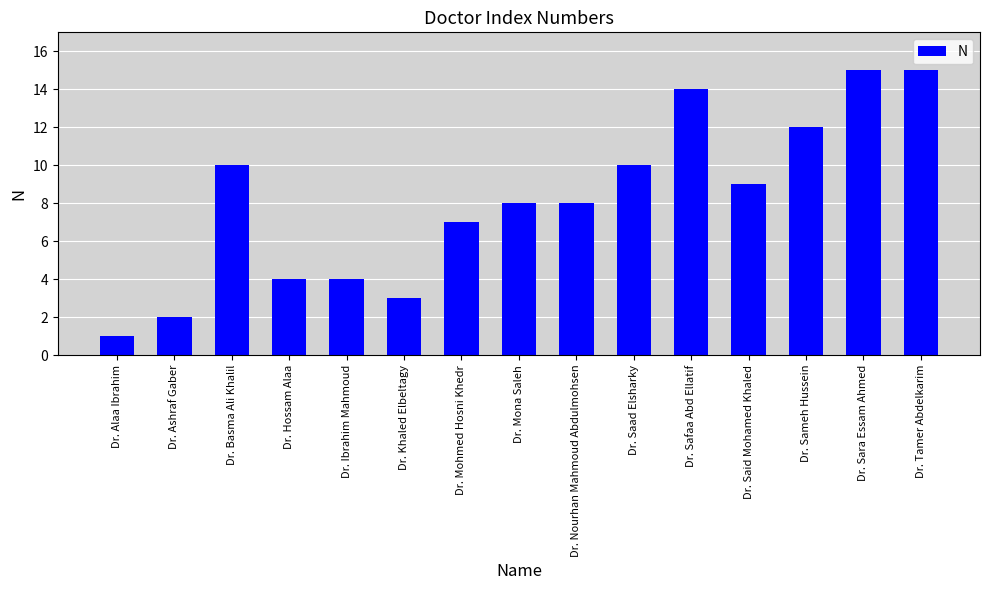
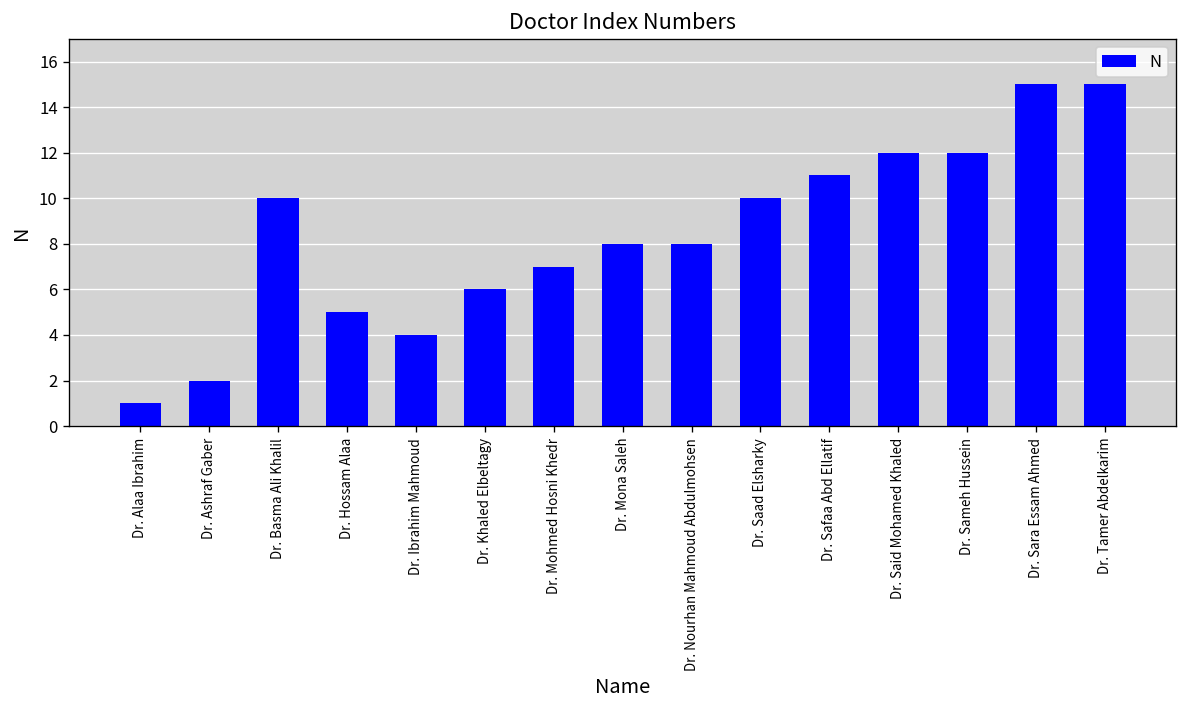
  {
    "Dr. Alaa Ibrahim": 1,
    "Dr. Ashraf Gaber": 2,
    "Dr. Basma Ali Khalil": 10,
-   "Dr. Hossam Alaa": 4,
+   "Dr. Hossam Alaa": 5,
    "Dr. Ibrahim Mahmoud": 4,
-   "Dr. Khaled Elbeltagy": 3,
+   "Dr. Khaled Elbeltagy": 6,
    "Dr. Mohmed Hosni Khedr": 7,
    "Dr. Mona Saleh": 8,
    "Dr. Nourhan Mahmoud Abdulmohsen": 8,
    "Dr. Saad Elsharky": 10,
-   "Dr. Safaa Abd Ellatif": 14,
-   "Dr. Said Mohamed Khaled": 9,
+   "Dr. Safaa Abd Ellatif": 11,
+   "Dr. Said Mohamed Khaled": 12,
    "Dr. Sameh Hussein": 12,
    "Dr. Sara Essam Ahmed": 15,
    "Dr. Tamer Abdelkarim": 15
  }
